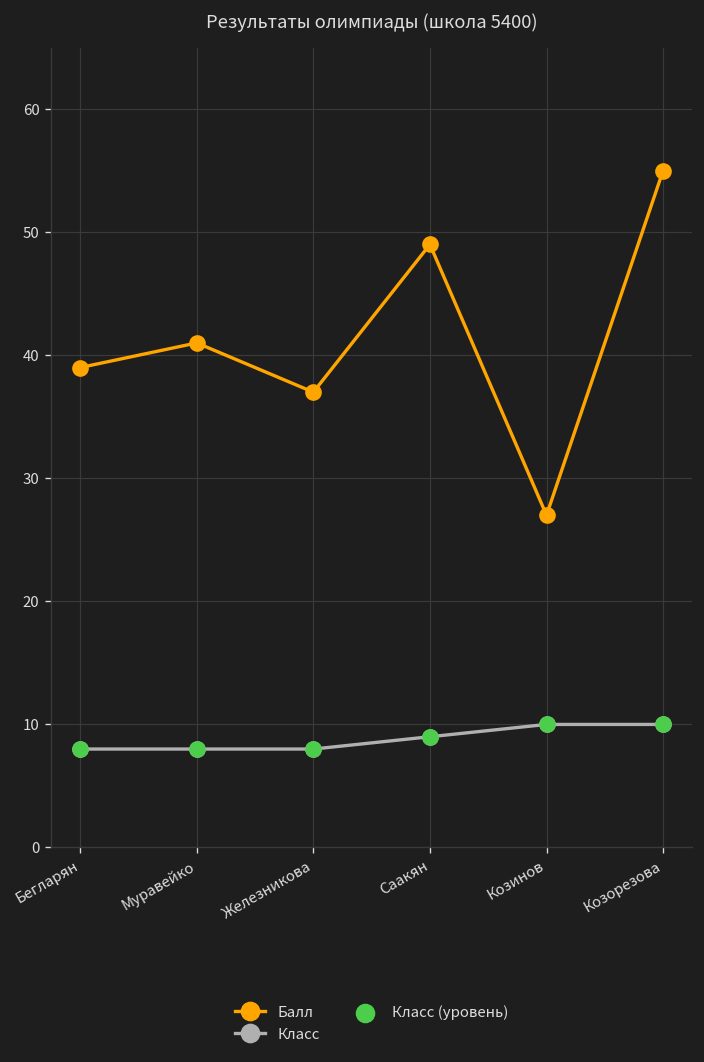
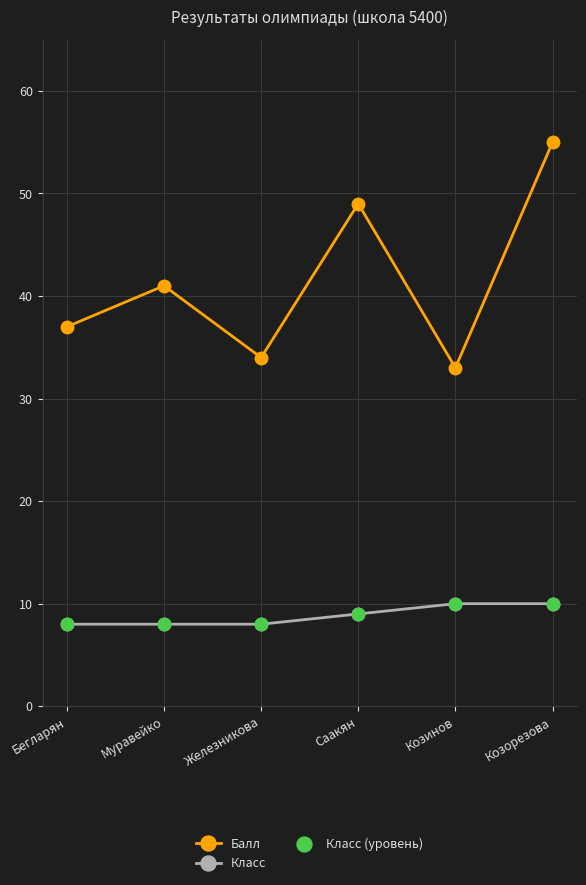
  {
    "Балл": {
-     "Бегларян": 39,
+     "Бегларян": 37,
      "Муравейко": 41,
-     "Железникова": 37,
+     "Железникова": 34,
      "Саакян": 49,
-     "Козинов": 27,
+     "Козинов": 33,
      "Козорезова": 55
    },
    "Класс (уровень)": {
      "Бегларян": 8,
      "Муравейко": 8,
      "Железникова": 8,
      "Саакян": 9,
      "Козинов": 10,
      "Козорезова": 10
    }
  }
